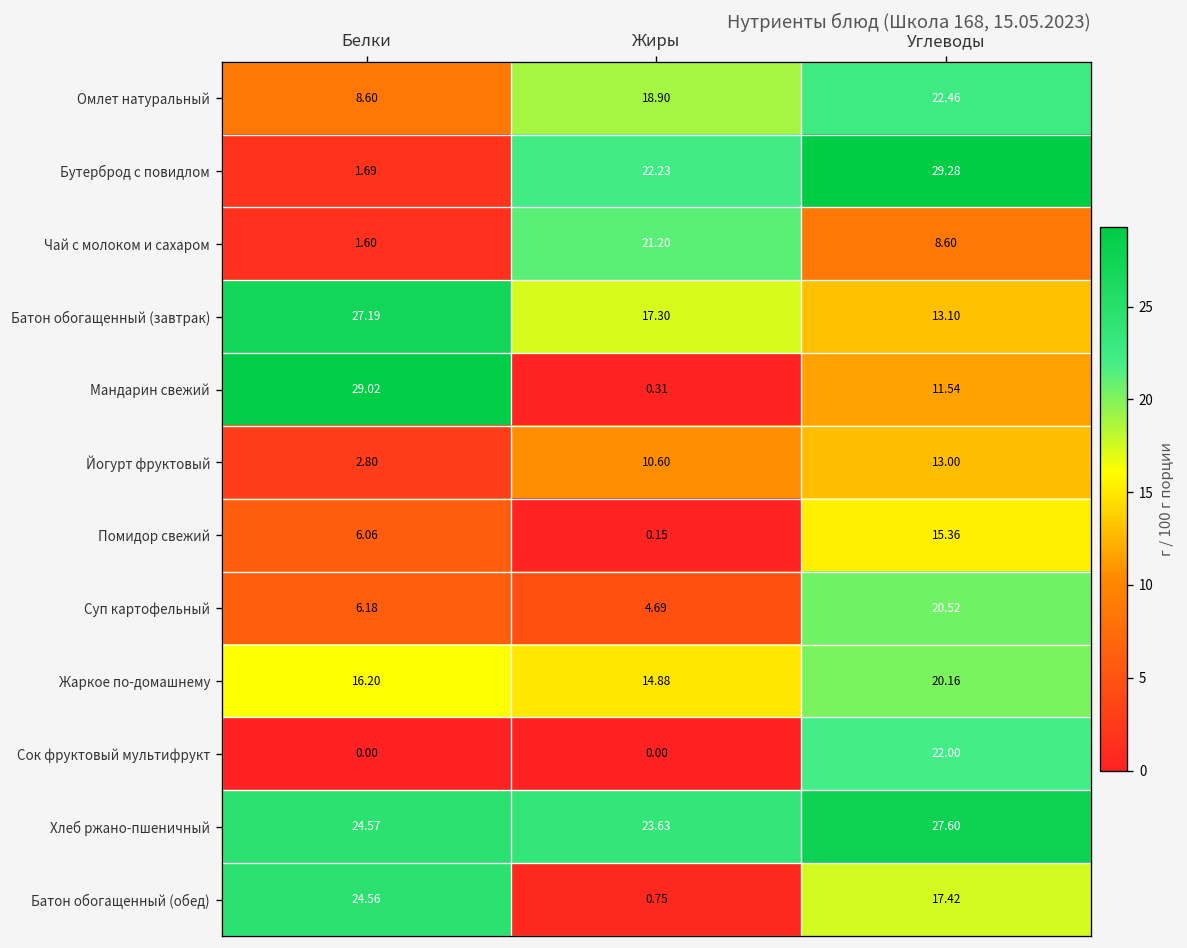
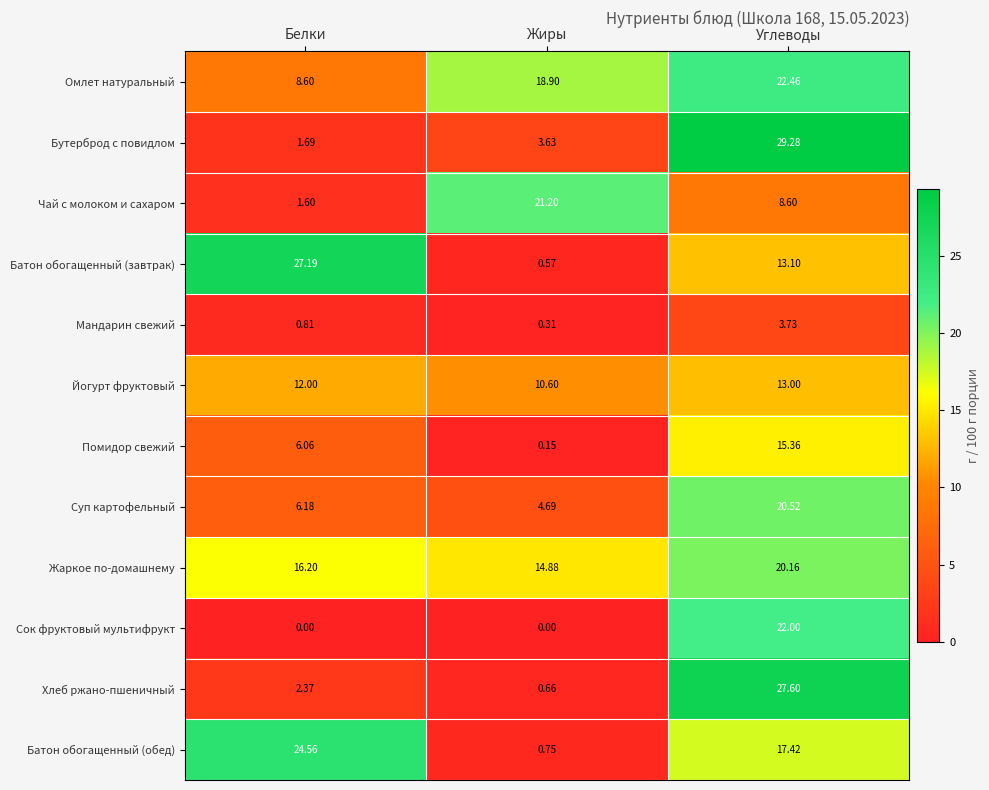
  {
    "Омлет натуральный": {
      "Белки": 8.60,
      "Жиры": 18.90,
      "Углеводы": 22.46
    },
    "Бутерброд с повидлом": {
      "Белки": 1.69,
-     "Жиры": 22.23,
+     "Жиры": 3.63,
      "Углеводы": 29.28
    },
    "Чай с молоком и сахаром": {
      "Белки": 1.60,
      "Жиры": 21.20,
      "Углеводы": 8.60
    },
    "Батон обогащенный (завтрак)": {
      "Белки": 27.19,
-     "Жиры": 17.30,
+     "Жиры": 0.57,
      "Углеводы": 13.10
    },
    "Мандарин свежий": {
-     "Белки": 29.02,
+     "Белки": 0.81,
      "Жиры": 0.31,
-     "Углеводы": 11.54
+     "Углеводы": 3.73
    },
    "Йогурт фруктовый": {
-     "Белки": 2.80,
+     "Белки": 12.00,
      "Жиры": 10.60,
      "Углеводы": 13.00
    },
    "Помидор свежий": {
      "Белки": 6.06,
      "Жиры": 0.15,
      "Углеводы": 15.36
    },
    "Суп картофельный": {
      "Белки": 6.18,
      "Жиры": 4.69,
      "Углеводы": 20.52
    },
    "Жаркое по-домашнему": {
      "Белки": 16.20,
      "Жиры": 14.88,
      "Углеводы": 20.16
    },
    "Сок фруктовый мультифрукт": {
      "Белки": 0.00,
      "Жиры": 0.00,
      "Углеводы": 22.00
    },
    "Хлеб ржано-пшеничный": {
-     "Белки": 24.57,
-     "Жиры": 23.63,
+     "Белки": 2.37,
+     "Жиры": 0.66,
      "Углеводы": 27.60
    },
    "Батон обогащенный (обед)": {
      "Белки": 24.56,
      "Жиры": 0.75,
      "Углеводы": 17.42
    }
  }
